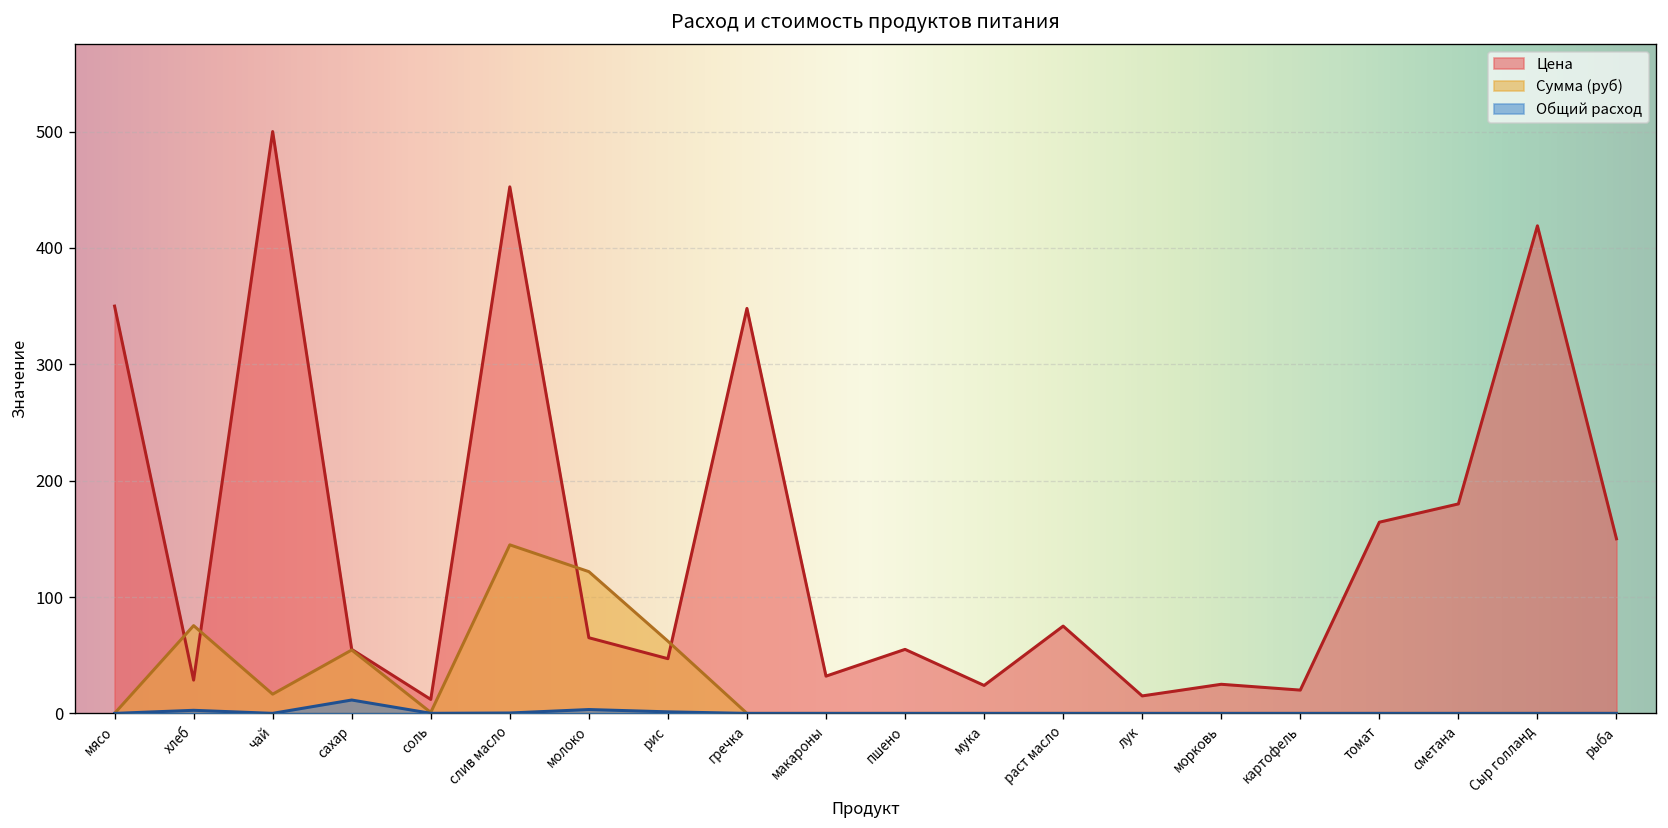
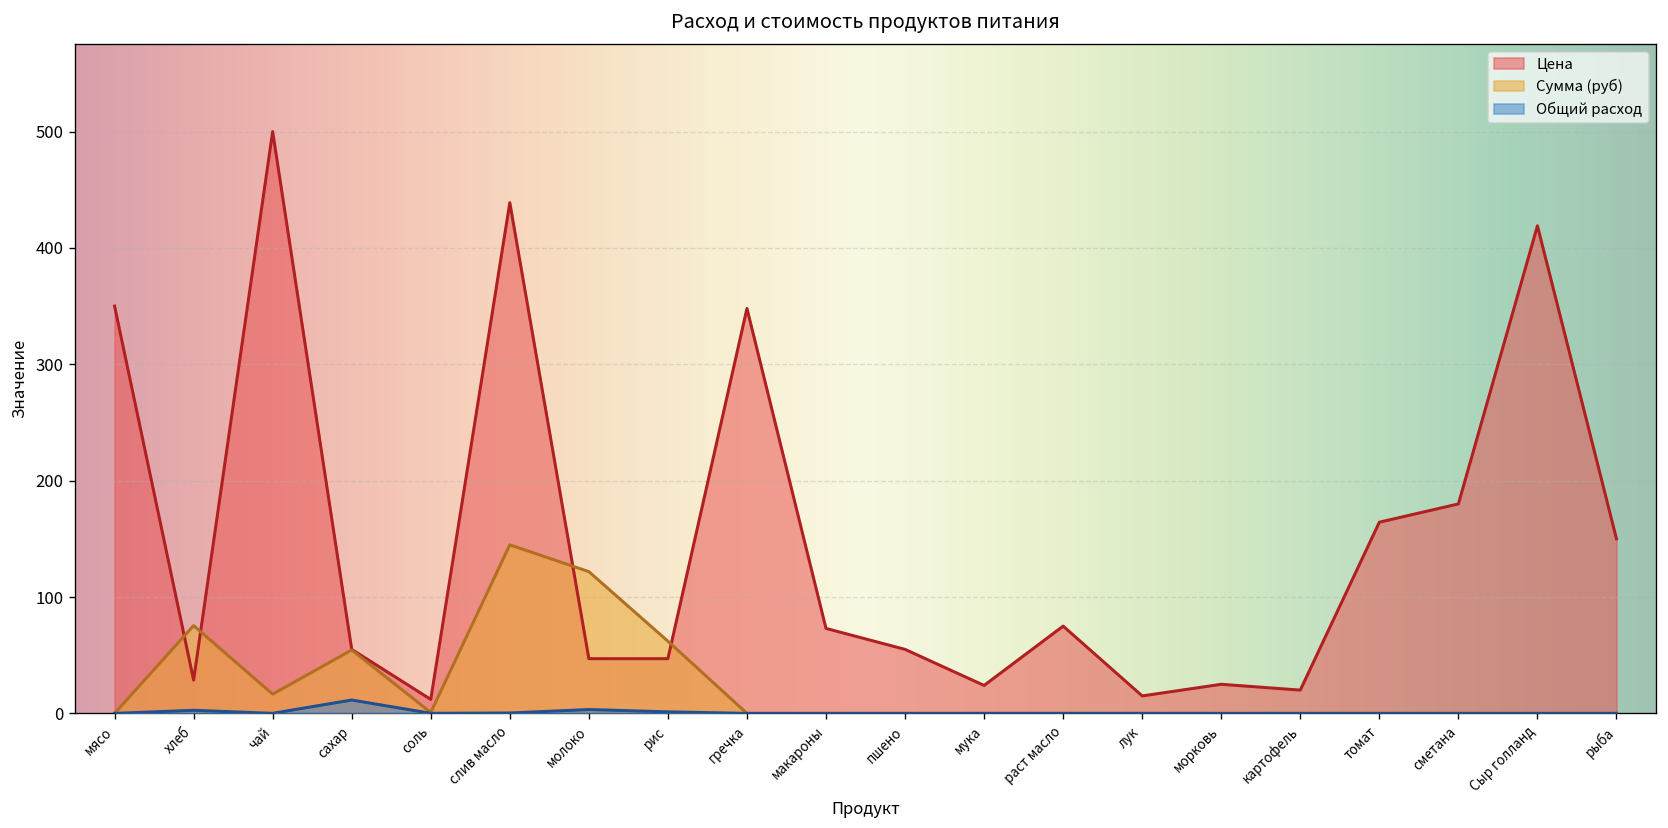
  {
    "Цена": {
      "мясо": 350,
      "хлеб": 30,
      "чай": 500,
      "соль": 10,
-     "слив масло": 450,
-     "молоко": 70,
+     "слив масло": 440,
+     "молоко": 50,
      "рис": 50,
      "гречка": 350,
-     "макароны": 30,
+     "макароны": 70,
      "пшено": 60,
      "мука": 20,
      "раст масло": 80,
      "лук": 20,
      "морковь": 30,
      "картофель": 20,
      "томат": 160,
      "сметана": 180,
      "Сыр голланд": 420,
      "рыба": 150
    },
    "Сумма (руб)": {
      "хлеб": 80,
      "чай": 20,
      "слив масло": 140,
      "молоко": 120,
      "рис": 60
    },
    "Общий расход": {
      "хлеб": 0,
      "чай": 0,
      "сахар": 10,
      "слив масло": 0,
      "молоко": 0,
      "рис": 0
    }
  }
